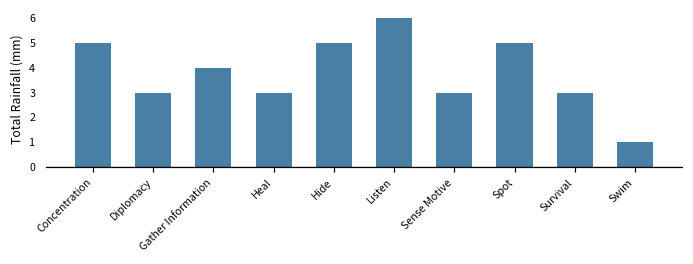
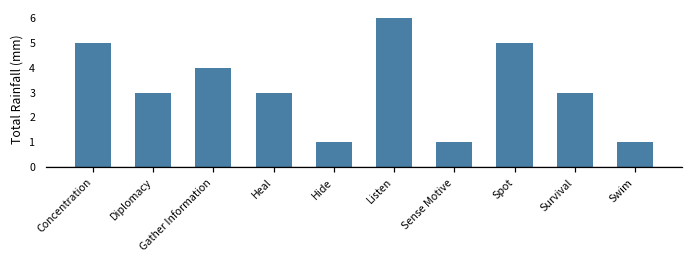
  {
    "Concentration": 5,
    "Diplomacy": 3,
    "Gather Information": 4,
    "Heal": 3,
-   "Hide": 5,
+   "Hide": 1,
    "Listen": 6,
-   "Sense Motive": 3,
+   "Sense Motive": 1,
    "Spot": 5,
    "Survival": 3,
    "Swim": 1
  }
